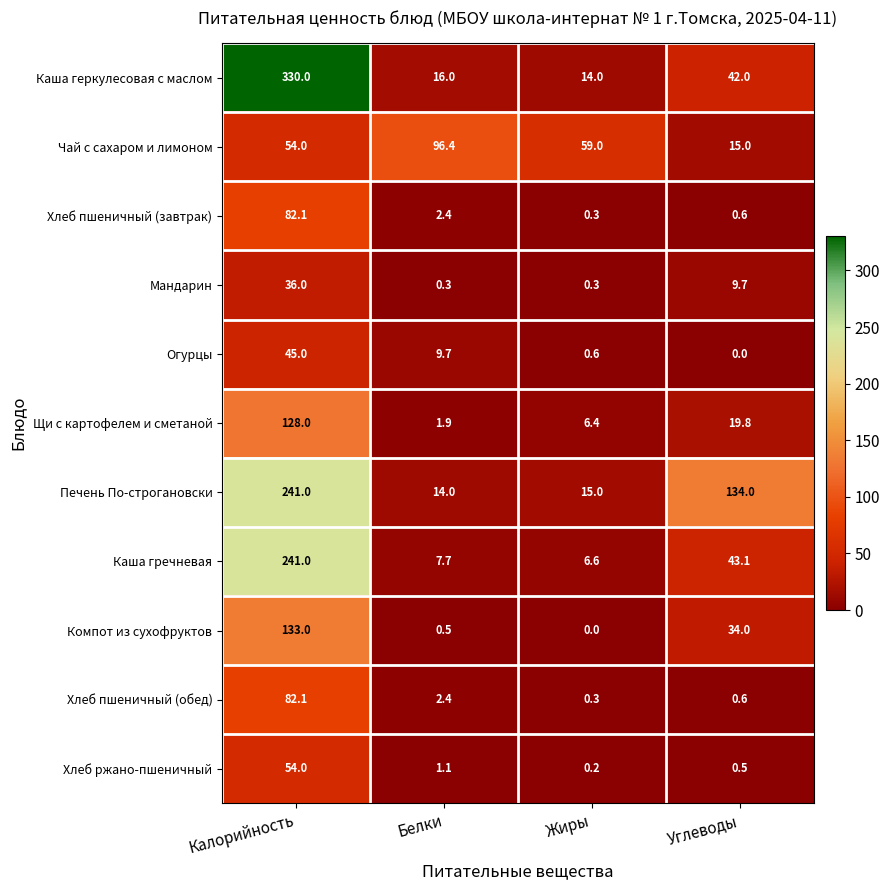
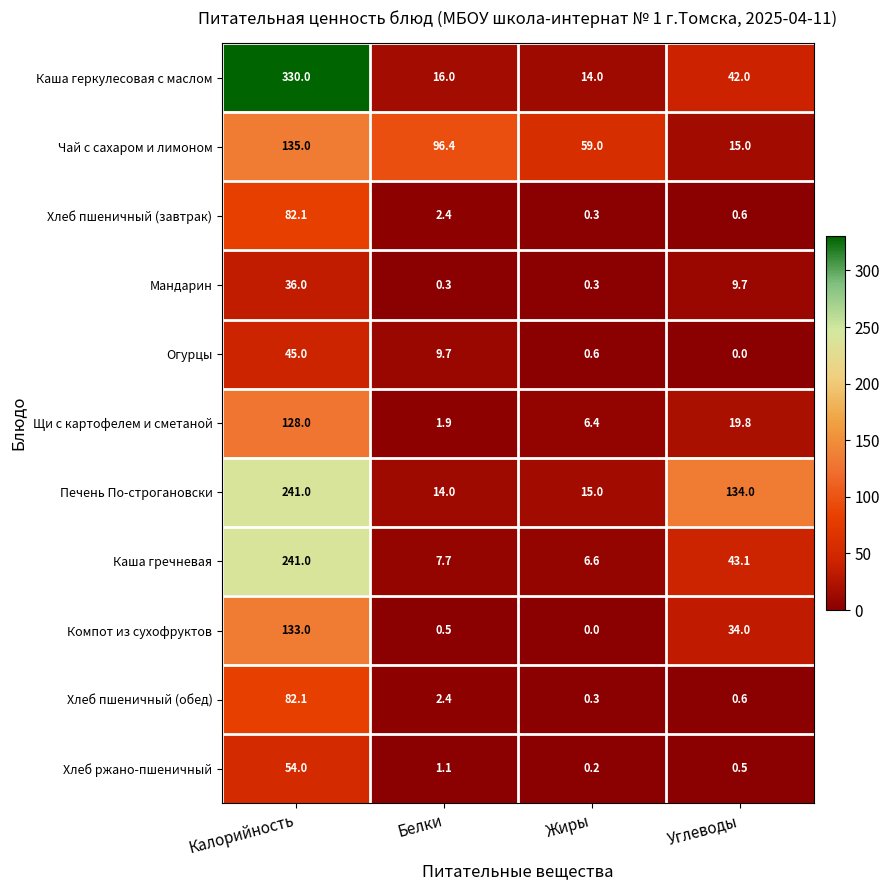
  {
    "Каша геркулесовая с маслом": {
      "Калорийность": 330.0,
      "Белки": 16.0,
      "Жиры": 14.0,
      "Углеводы": 42.0
    },
    "Чай с сахаром и лимоном": {
-     "Калорийность": 54.0,
+     "Калорийность": 135.0,
      "Белки": 96.4,
      "Жиры": 59.0,
      "Углеводы": 15.0
    },
    "Хлеб пшеничный (завтрак)": {
      "Калорийность": 82.1,
      "Белки": 2.4,
      "Жиры": 0.3,
      "Углеводы": 0.6
    },
    "Мандарин": {
      "Калорийность": 36.0,
      "Белки": 0.3,
      "Жиры": 0.3,
      "Углеводы": 9.7
    },
    "Огурцы": {
      "Калорийность": 45.0,
      "Белки": 9.7,
      "Жиры": 0.6,
      "Углеводы": 0.0
    },
    "Щи с картофелем и сметаной": {
      "Калорийность": 128.0,
      "Белки": 1.9,
      "Жиры": 6.4,
      "Углеводы": 19.8
    },
    "Печень По-строгановски": {
      "Калорийность": 241.0,
      "Белки": 14.0,
      "Жиры": 15.0,
      "Углеводы": 134.0
    },
    "Каша гречневая": {
      "Калорийность": 241.0,
      "Белки": 7.7,
      "Жиры": 6.6,
      "Углеводы": 43.1
    },
    "Компот из сухофруктов": {
      "Калорийность": 133.0,
      "Белки": 0.5,
      "Жиры": 0.0,
      "Углеводы": 34.0
    },
    "Хлеб пшеничный (обед)": {
      "Калорийность": 82.1,
      "Белки": 2.4,
      "Жиры": 0.3,
      "Углеводы": 0.6
    },
    "Хлеб ржано-пшеничный": {
      "Калорийность": 54.0,
      "Белки": 1.1,
      "Жиры": 0.2,
      "Углеводы": 0.5
    }
  }
